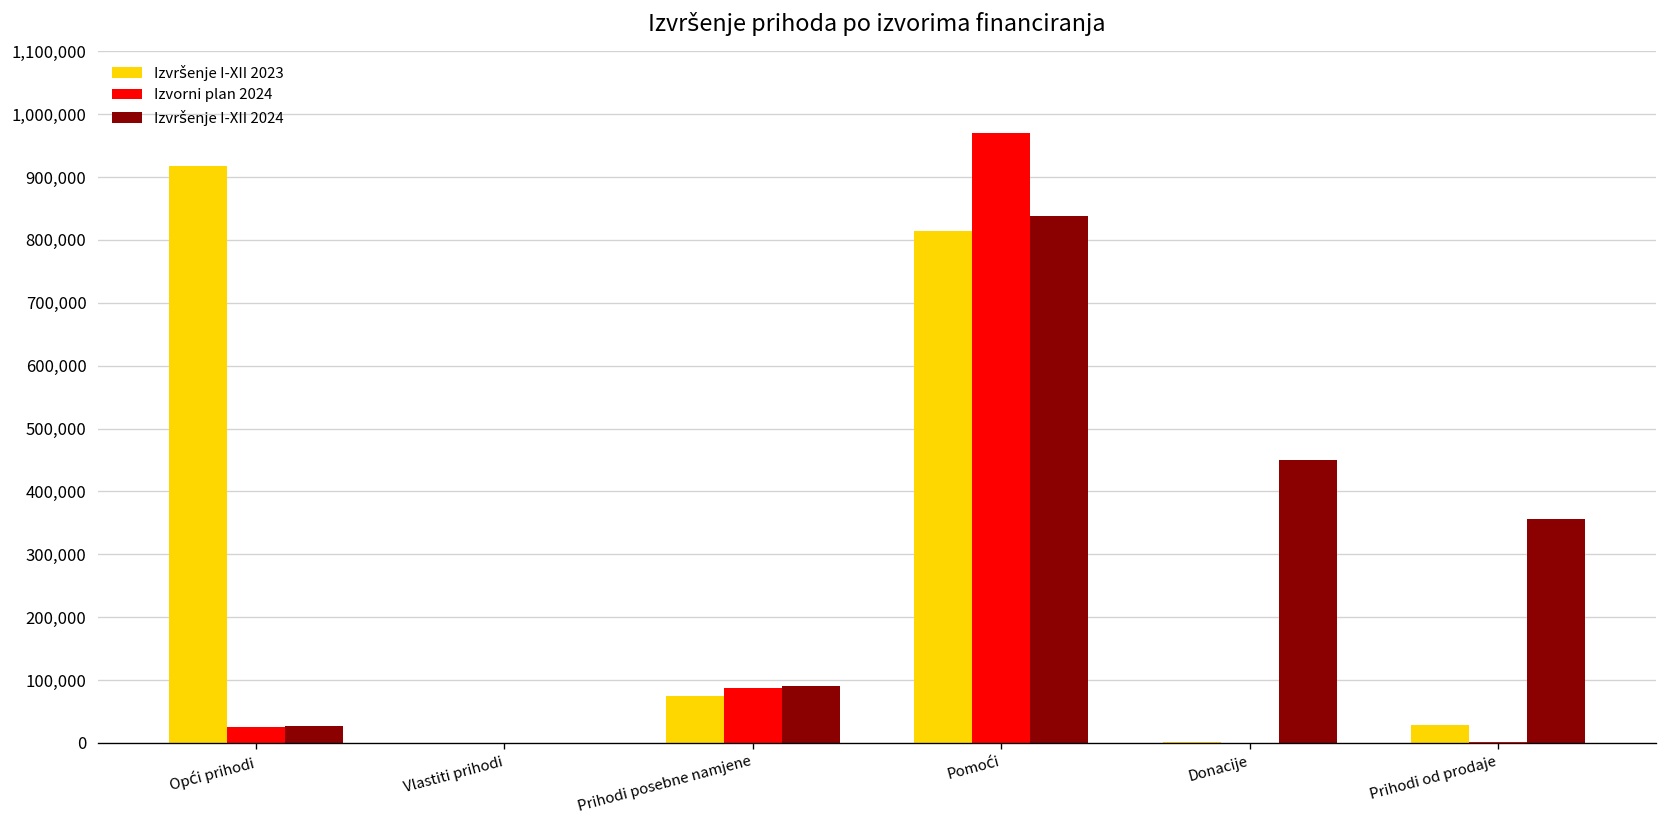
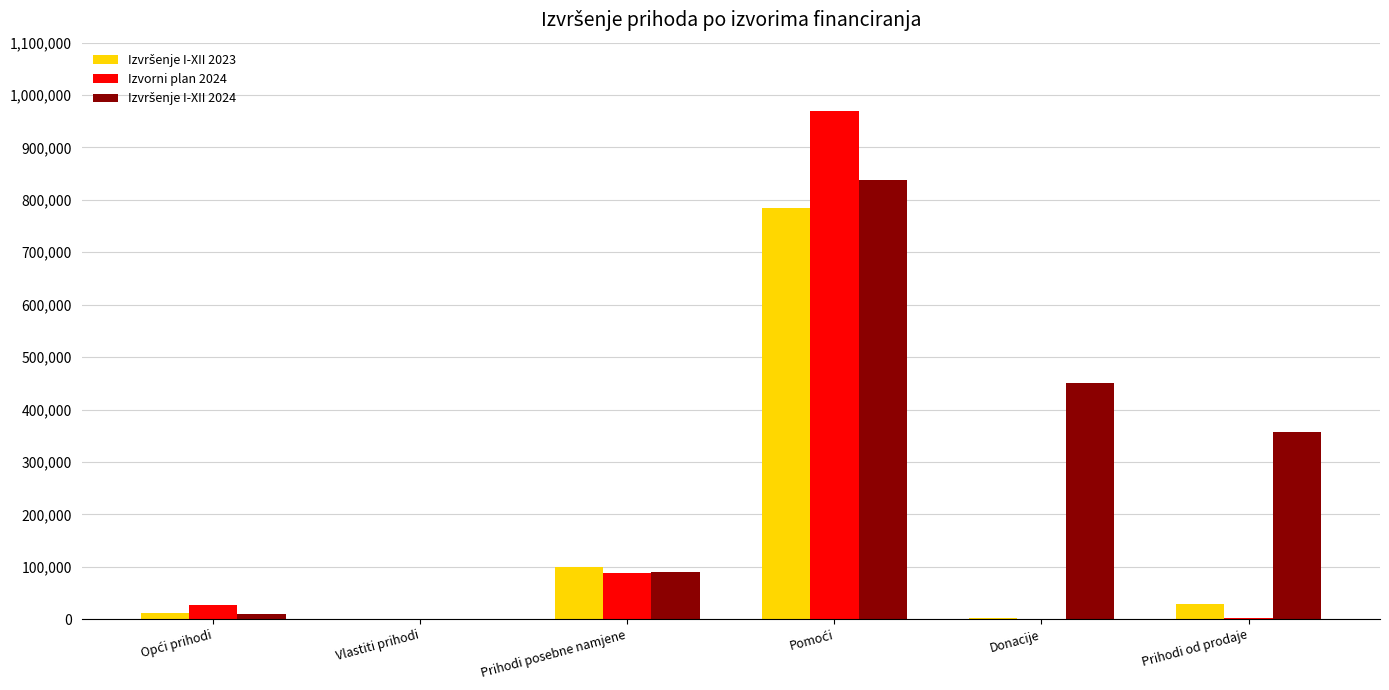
  {
    "Izvršenje I-XII 2023": {
-     "Opći prihodi": "920,000",
-     "Prihodi posebne namjene": "70,000",
-     "Pomoći": "810,000",
+     "Opći prihodi": "10,000",
+     "Prihodi posebne namjene": "100,000",
+     "Pomoći": "780,000",
      "Prihodi od prodaje": "30,000"
    },
    "Izvorni plan 2024": {
      "Opći prihodi": "30,000",
      "Prihodi posebne namjene": "90,000",
      "Pomoći": "970,000",
      "Donacije": "0"
    },
    "Izvršenje I-XII 2024": {
-     "Opći prihodi": "30,000",
+     "Opći prihodi": "10,000",
      "Prihodi posebne namjene": "90,000",
      "Pomoći": "840,000",
      "Donacije": "450,000",
      "Prihodi od prodaje": "360,000"
    }
  }
